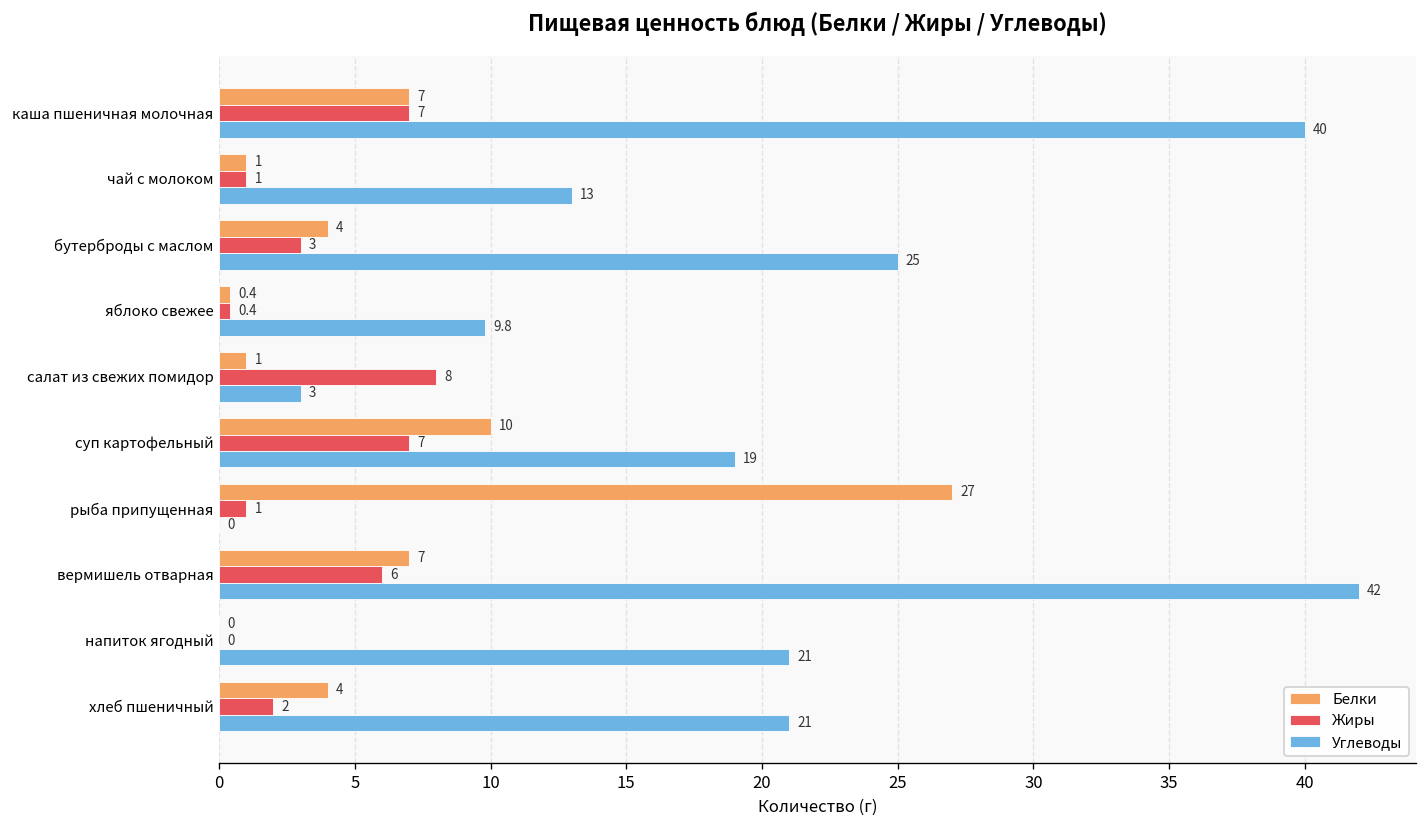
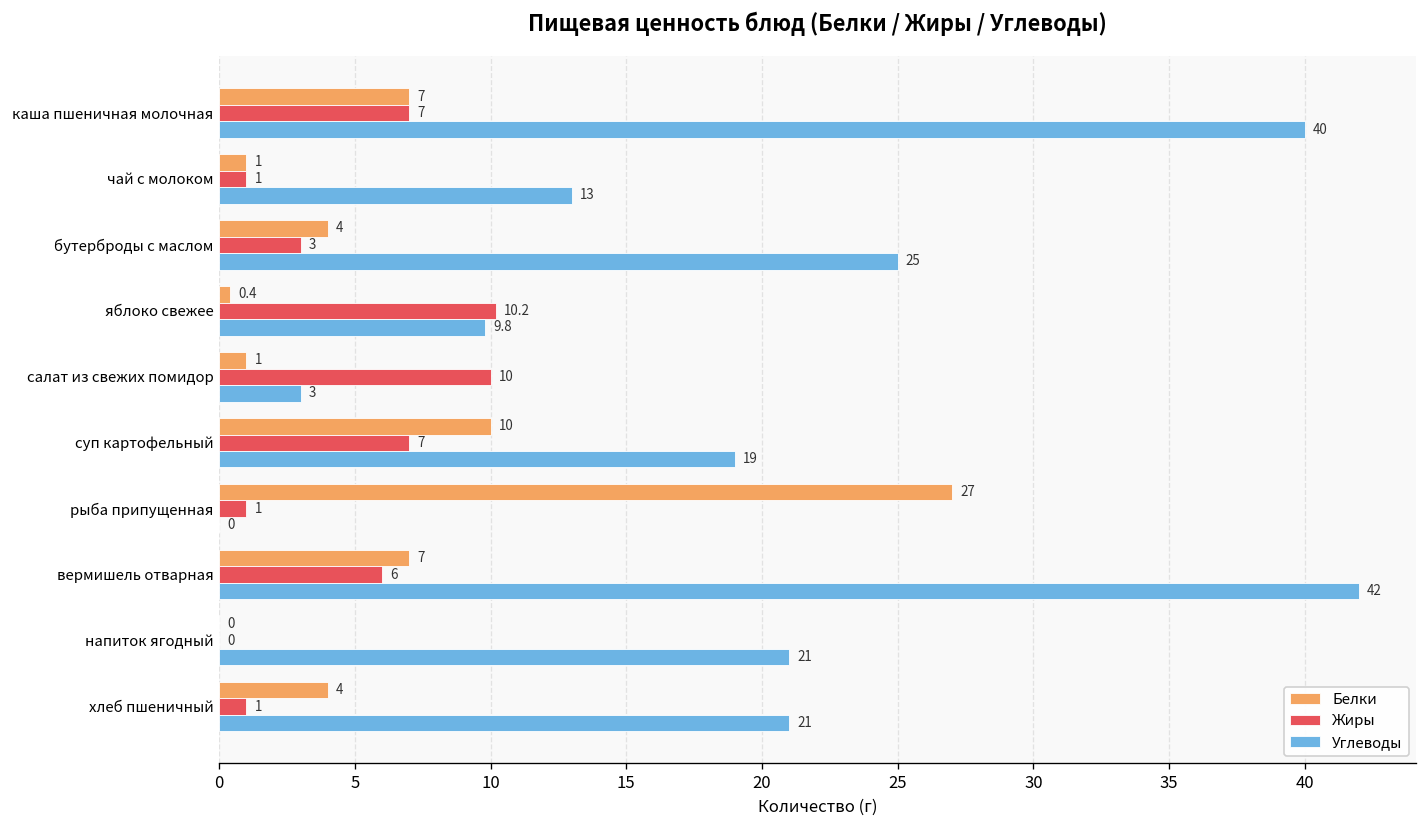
  {
    "Белки": {
      "каша пшеничная молочная": 7,
      "чай с молоком": 1,
      "бутерброды с маслом": 4,
      "яблоко свежее": 0.4,
      "салат из свежих помидор": 1,
      "суп картофельный": 10,
      "рыба припущенная": 27,
      "вермишель отварная": 7,
      "напиток ягодный": 0,
      "хлеб пшеничный": 4
    },
    "Жиры": {
      "каша пшеничная молочная": 7,
      "чай с молоком": 1,
      "бутерброды с маслом": 3,
-     "яблоко свежее": 0.4,
-     "салат из свежих помидор": 8,
+     "яблоко свежее": 10.2,
+     "салат из свежих помидор": 10,
      "суп картофельный": 7,
      "рыба припущенная": 1,
      "вермишель отварная": 6,
      "напиток ягодный": 0,
-     "хлеб пшеничный": 2
+     "хлеб пшеничный": 1
    },
    "Углеводы": {
      "каша пшеничная молочная": 40,
      "чай с молоком": 13,
      "бутерброды с маслом": 25,
      "яблоко свежее": 9.8,
      "салат из свежих помидор": 3,
      "суп картофельный": 19,
      "рыба припущенная": 0,
      "вермишель отварная": 42,
      "напиток ягодный": 21,
      "хлеб пшеничный": 21
    }
  }
